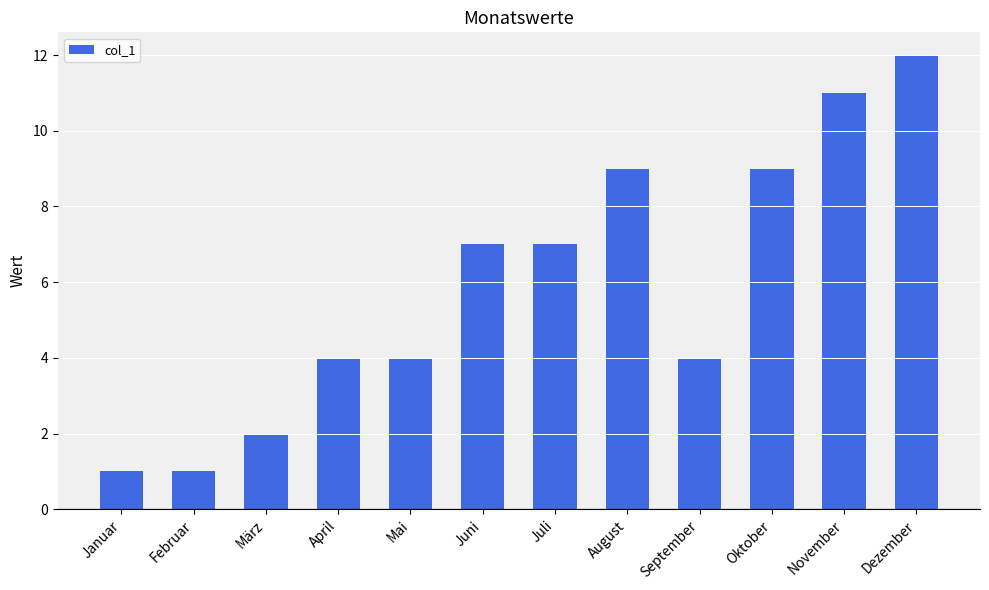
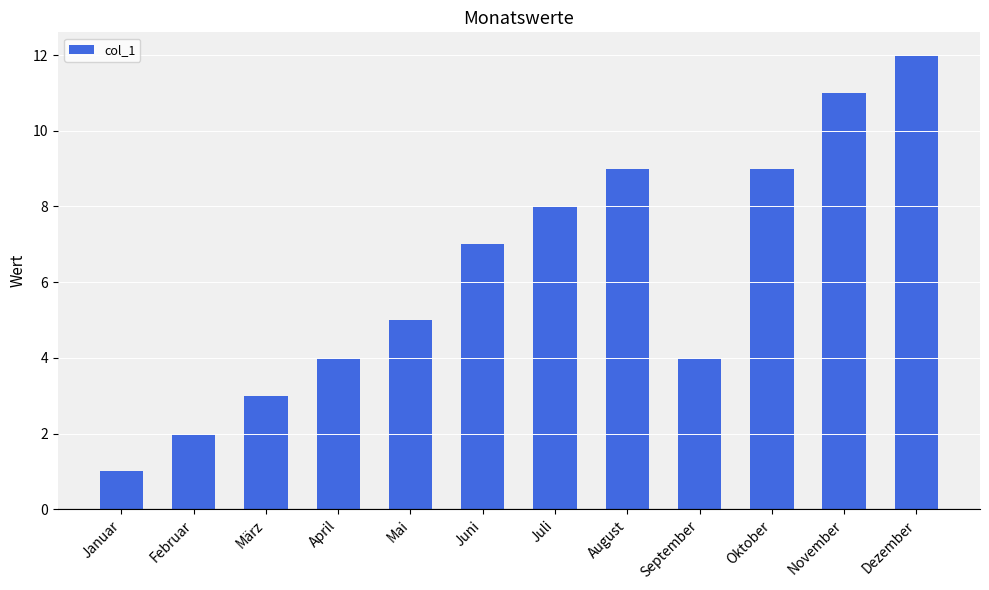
  {
    "Januar": 1,
-   "Februar": 1,
-   "März": 2,
+   "Februar": 2,
+   "März": 3,
    "April": 4,
-   "Mai": 4,
+   "Mai": 5,
    "Juni": 7,
-   "Juli": 7,
+   "Juli": 8,
    "August": 9,
    "September": 4,
    "Oktober": 9,
    "November": 11,
    "Dezember": 12
  }
